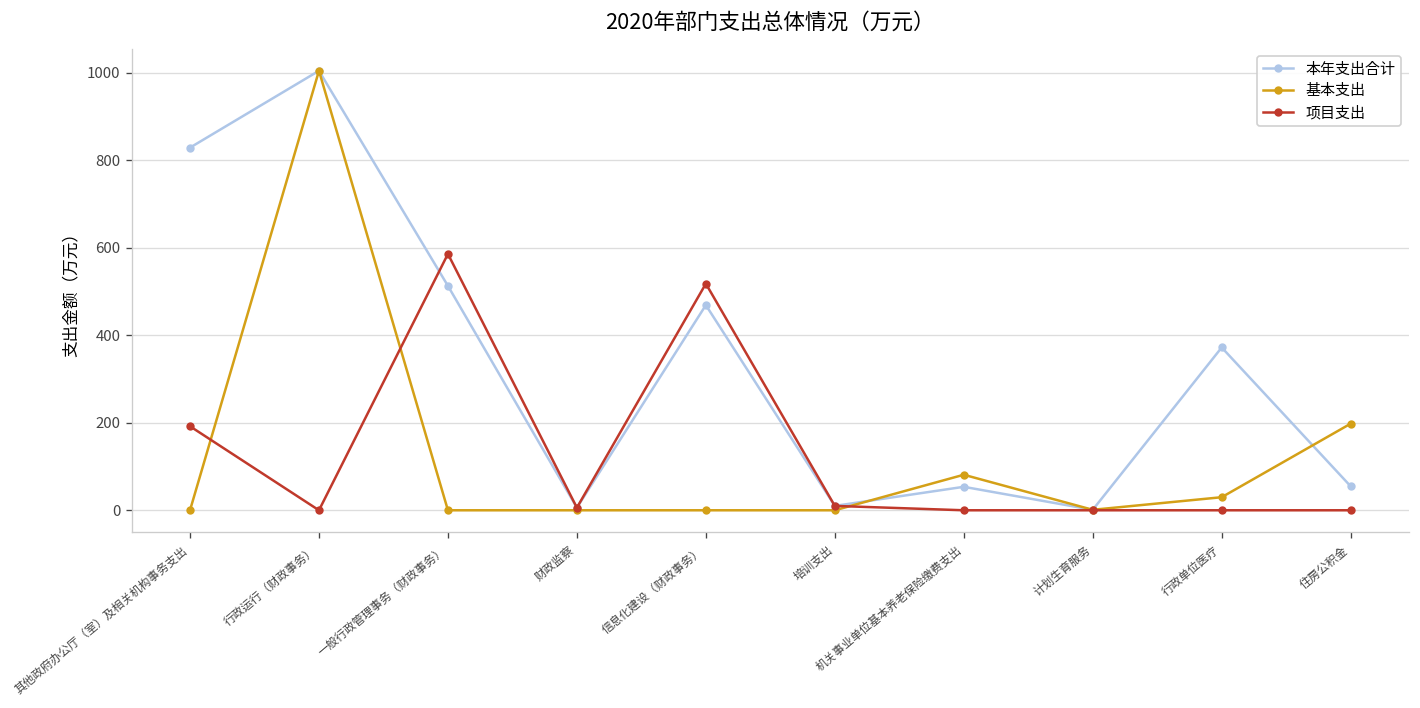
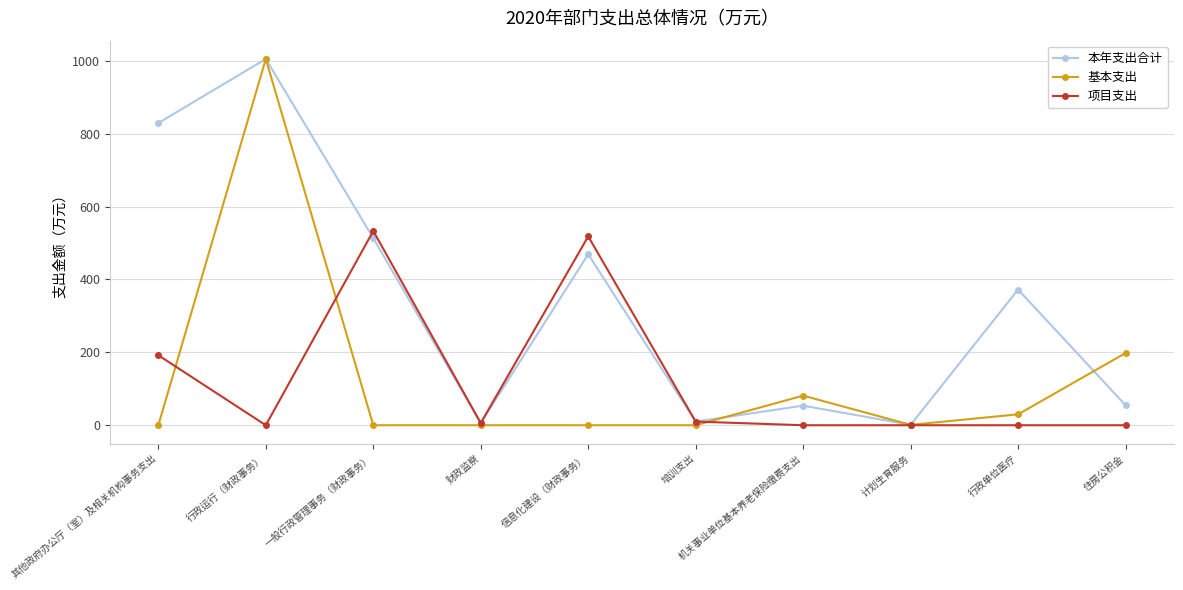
  {
    "本年支出合计": {
      "其他政府办公厅（室）及相关机构事务支出": 830,
      "一般行政管理事务（财政事务）": 510,
      "信息化建设（财政事务）": 470,
      "机关事业单位基本养老保险缴费支出": 50,
      "行政单位医疗": 370,
      "住房公积金": 50
    },
    "基本支出": {
      "其他政府办公厅（室）及相关机构事务支出": 0,
      "一般行政管理事务（财政事务）": 0,
      "信息化建设（财政事务）": 0,
      "培训支出": 0,
      "机关事业单位基本养老保险缴费支出": 80,
      "行政单位医疗": 30,
      "住房公积金": 200
    },
    "项目支出": {
      "其他政府办公厅（室）及相关机构事务支出": 190,
      "行政运行（财政事务）": 0,
-     "一般行政管理事务（财政事务）": 590,
+     "一般行政管理事务（财政事务）": 530,
      "信息化建设（财政事务）": 520,
      "机关事业单位基本养老保险缴费支出": 0,
      "行政单位医疗": 0,
      "住房公积金": 0
    }
  }
